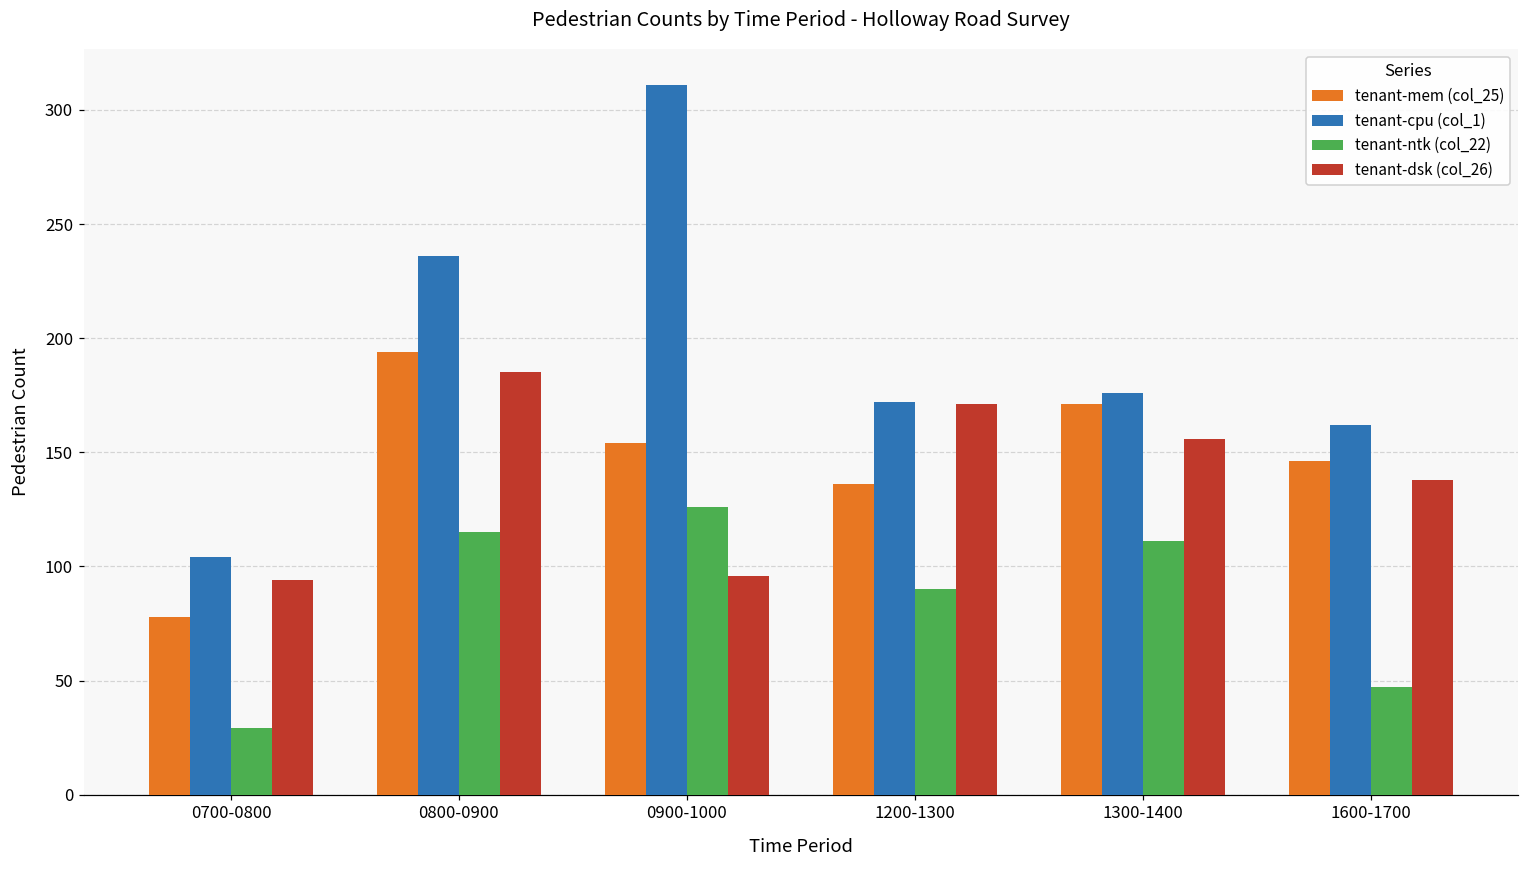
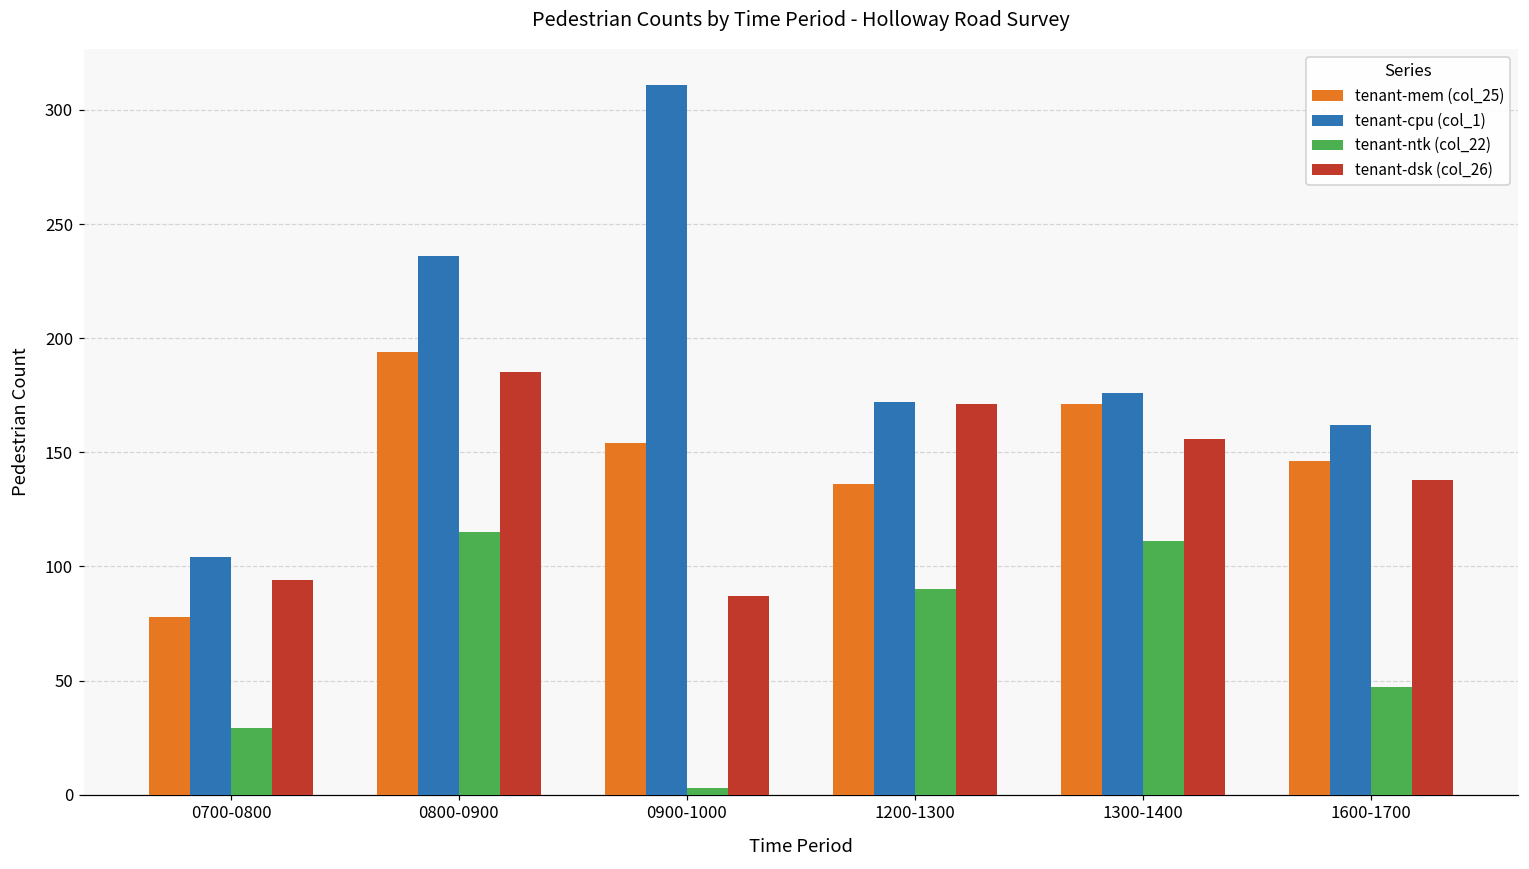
  {
    "tenant-mem (col_25)": {
      "0700-0800": 78,
      "0800-0900": 194,
      "0900-1000": 154,
      "1200-1300": 136,
      "1300-1400": 171,
      "1600-1700": 146
    },
    "tenant-cpu (col_1)": {
      "0700-0800": 104,
      "0800-0900": 236,
      "0900-1000": 311,
      "1200-1300": 172,
      "1300-1400": 176,
      "1600-1700": 162
    },
    "tenant-ntk (col_22)": {
      "0700-0800": 29,
      "0800-0900": 115,
-     "0900-1000": 126,
+     "0900-1000": 3,
      "1200-1300": 90,
      "1300-1400": 111,
      "1600-1700": 47
    },
    "tenant-dsk (col_26)": {
      "0700-0800": 94,
      "0800-0900": 185,
-     "0900-1000": 96,
+     "0900-1000": 87,
      "1200-1300": 171,
      "1300-1400": 156,
      "1600-1700": 138
    }
  }
